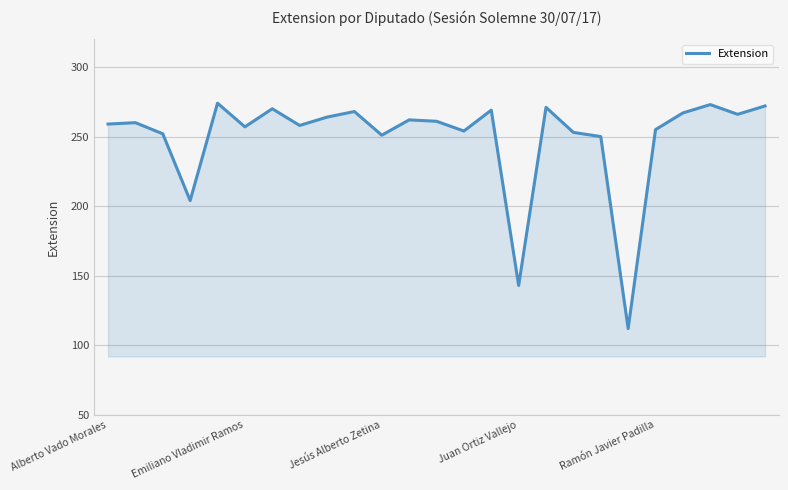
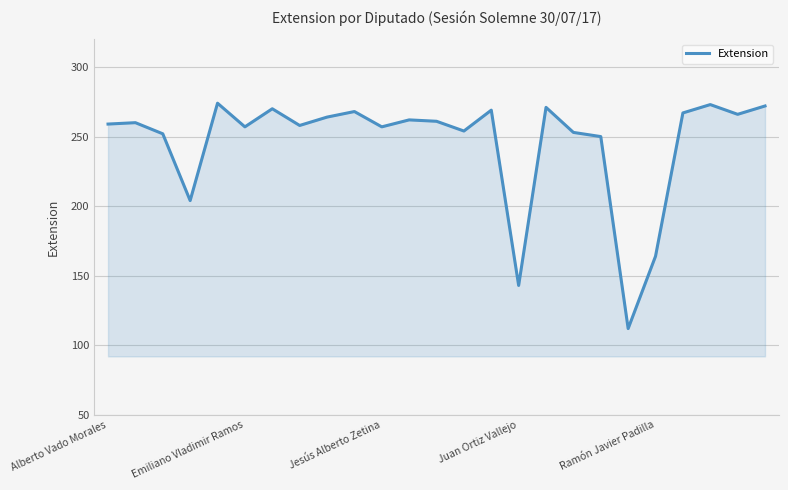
  {
    "Alberto Vado Morales": 259,
    "Emiliano Vladimir Ramos": 257,
-   "Jesús Alberto Zetina": 251,
+   "Jesús Alberto Zetina": 257,
    "Juan Ortiz Vallejo": 143,
-   "Ramón Javier Padilla": 255
+   "Ramón Javier Padilla": 164
  }
